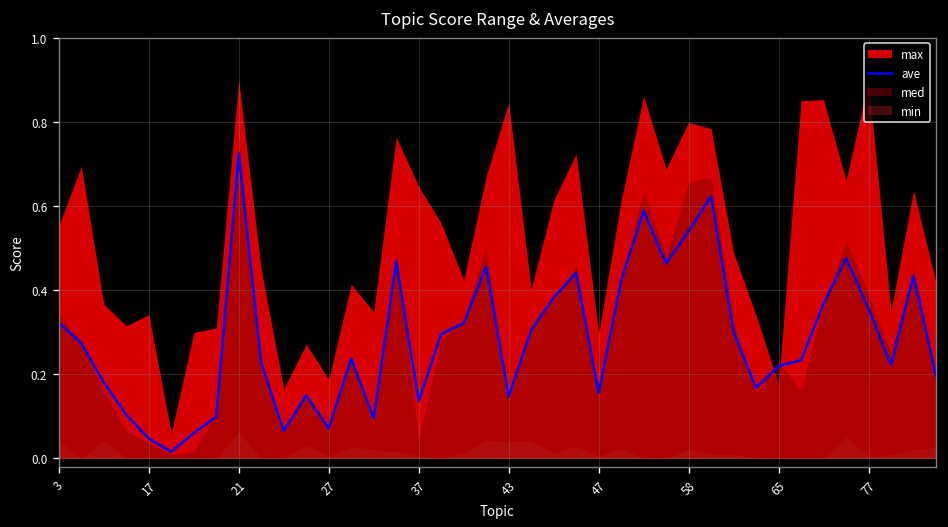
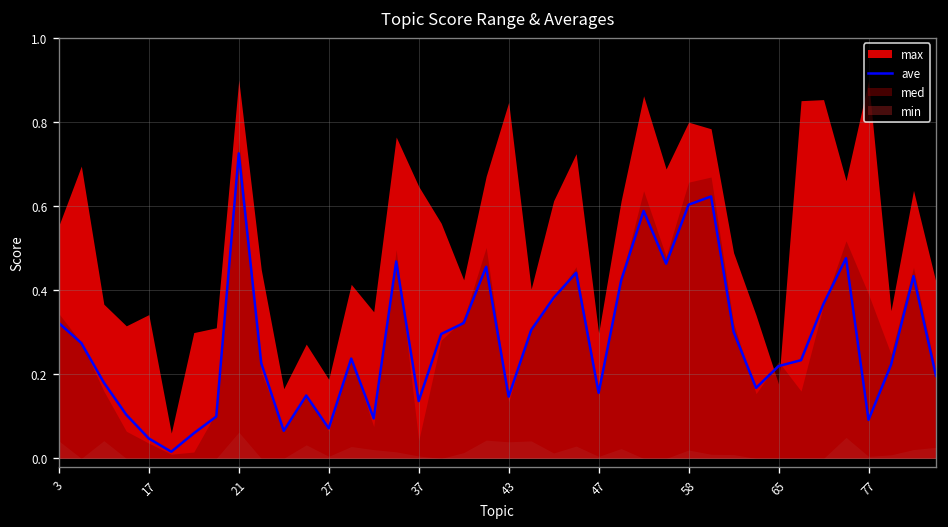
  {
    "ave": {
      "43": 0.15,
-     "58": 0.54,
+     "58": 0.60,
      "65": 0.22,
-     "77": 0.36
+     "77": 0.09
    },
    "max": {
      "43": 0.85,
      "47": 0.30,
      "58": 0.80,
      "65": 0.18
    }
  }
